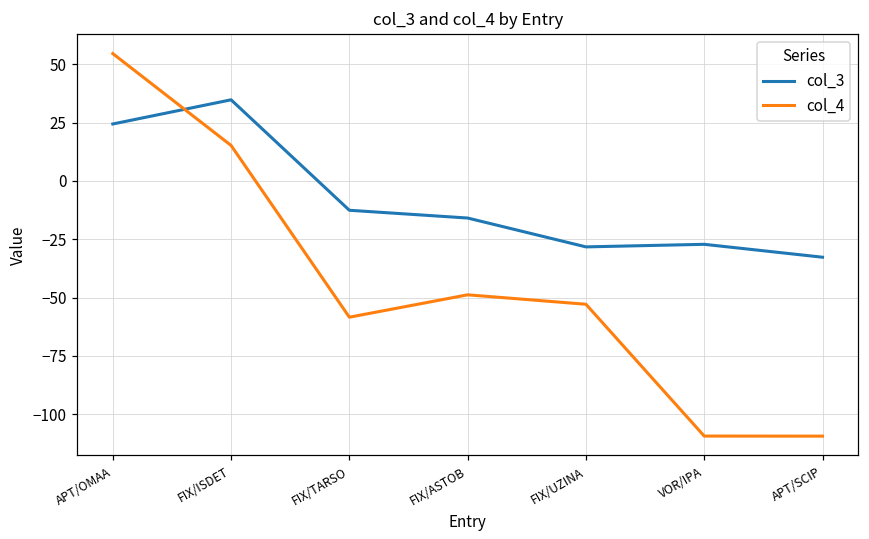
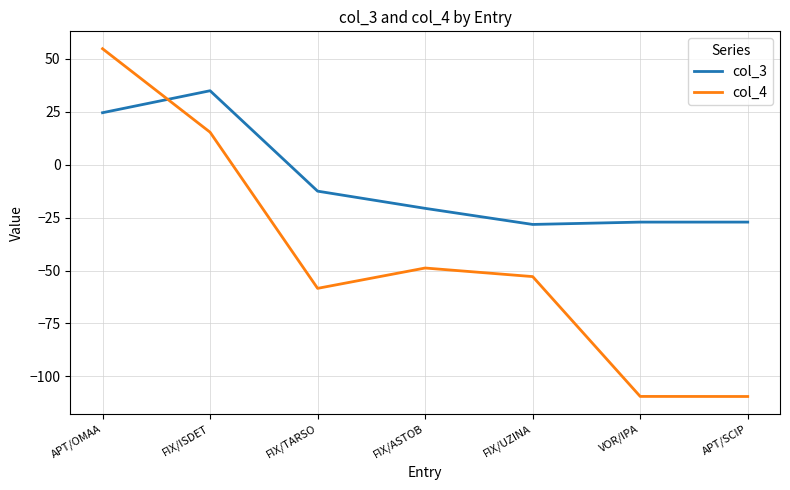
  {
    "col_3": {
      "APT/OMAA": 24,
      "FIX/ISDET": 35,
      "FIX/TARSO": -13,
-     "FIX/ASTOB": -16,
+     "FIX/ASTOB": -21,
      "FIX/UZINA": -28,
      "VOR/IPA": -27,
-     "APT/SCIP": -33
+     "APT/SCIP": -27
    },
    "col_4": {
      "APT/OMAA": 55,
      "FIX/ISDET": 15,
      "FIX/TARSO": -58,
      "FIX/ASTOB": -49,
      "FIX/UZINA": -53,
      "VOR/IPA": -109,
      "APT/SCIP": -109
    }
  }
